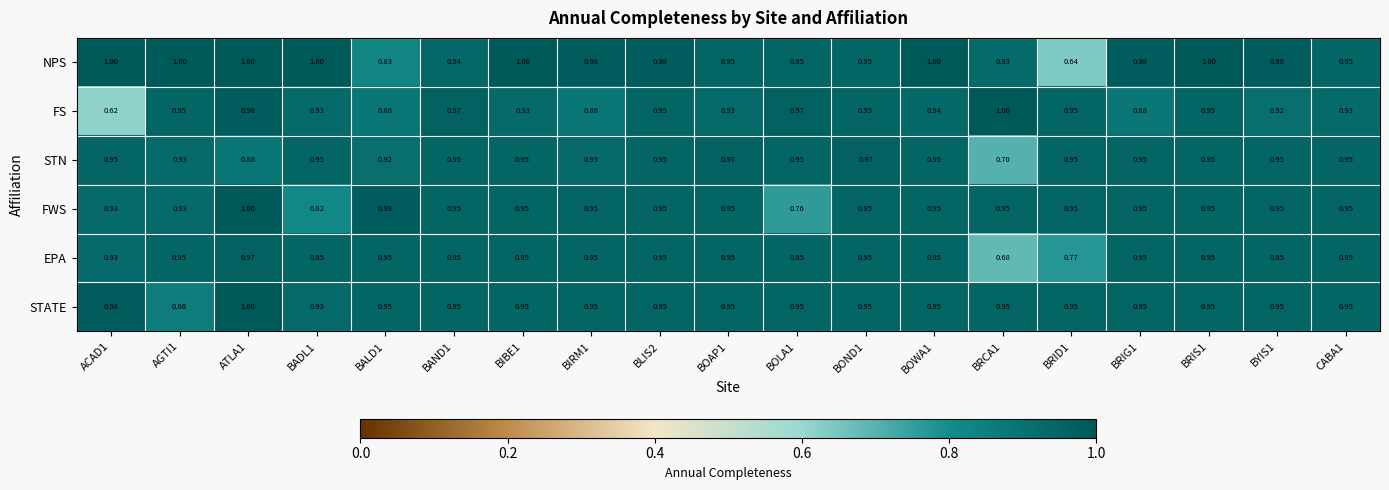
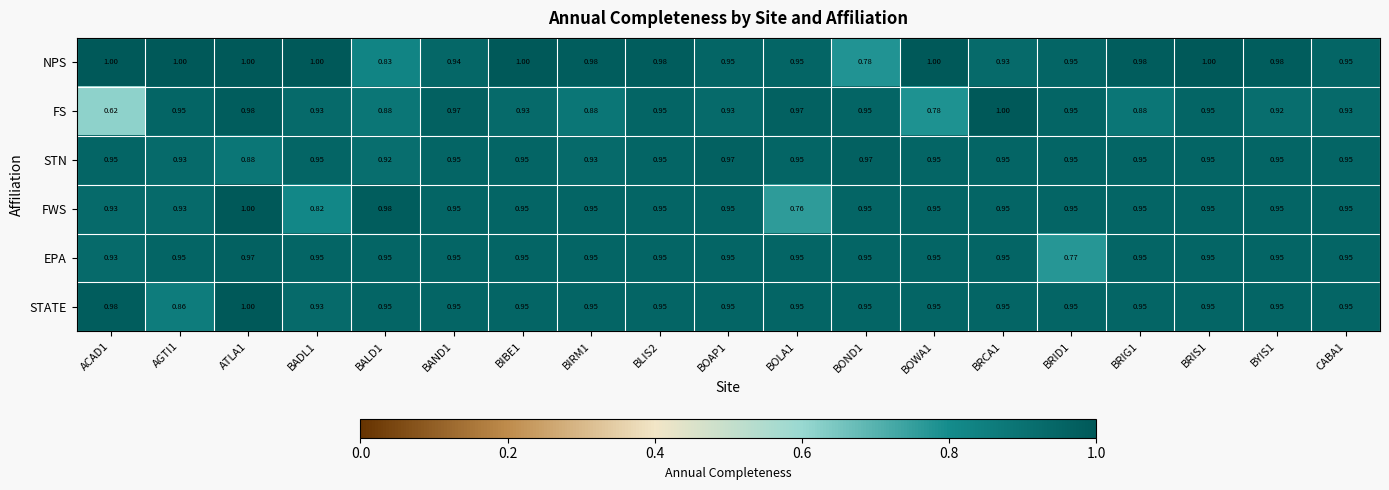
  {
    "NPS": {
      "ACAD1": 1.00,
      "AGTI1": 1.00,
      "ATLA1": 1.00,
      "BADL1": 1.00,
      "BALD1": 0.83,
      "BAND1": 0.94,
      "BIBE1": 1.00,
      "BIRM1": 0.98,
      "BLIS2": 0.98,
      "BOAP1": 0.95,
      "BOLA1": 0.95,
-     "BOND1": 0.95,
+     "BOND1": 0.78,
      "BOWA1": 1.00,
      "BRCA1": 0.93,
-     "BRID1": 0.64,
+     "BRID1": 0.95,
      "BRIG1": 0.98,
      "BRIS1": 1.00,
      "BYIS1": 0.98,
      "CABA1": 0.95
    },
    "FS": {
      "ACAD1": 0.62,
      "AGTI1": 0.95,
      "ATLA1": 0.98,
      "BADL1": 0.93,
      "BALD1": 0.88,
      "BAND1": 0.97,
      "BIBE1": 0.93,
      "BIRM1": 0.88,
      "BLIS2": 0.95,
      "BOAP1": 0.93,
      "BOLA1": 0.97,
      "BOND1": 0.95,
-     "BOWA1": 0.94,
+     "BOWA1": 0.78,
      "BRCA1": 1.00,
      "BRID1": 0.95,
      "BRIG1": 0.88,
      "BRIS1": 0.95,
      "BYIS1": 0.92,
      "CABA1": 0.93
    },
    "STN": {
      "ACAD1": 0.95,
      "AGTI1": 0.93,
      "ATLA1": 0.88,
      "BADL1": 0.95,
      "BALD1": 0.92,
      "BAND1": 0.95,
      "BIBE1": 0.95,
      "BIRM1": 0.93,
      "BLIS2": 0.95,
      "BOAP1": 0.97,
      "BOLA1": 0.95,
      "BOND1": 0.97,
      "BOWA1": 0.95,
-     "BRCA1": 0.70,
+     "BRCA1": 0.95,
      "BRID1": 0.95,
      "BRIG1": 0.95,
      "BRIS1": 0.95,
      "BYIS1": 0.95,
      "CABA1": 0.95
    },
    "FWS": {
      "ACAD1": 0.93,
      "AGTI1": 0.93,
      "ATLA1": 1.00,
      "BADL1": 0.82,
      "BALD1": 0.98,
      "BAND1": 0.95,
      "BIBE1": 0.95,
      "BIRM1": 0.95,
      "BLIS2": 0.95,
      "BOAP1": 0.95,
      "BOLA1": 0.76,
      "BOND1": 0.95,
      "BOWA1": 0.95,
      "BRCA1": 0.95,
      "BRID1": 0.95,
      "BRIG1": 0.95,
      "BRIS1": 0.95,
      "BYIS1": 0.95,
      "CABA1": 0.95
    },
    "EPA": {
      "ACAD1": 0.93,
      "AGTI1": 0.95,
      "ATLA1": 0.97,
      "BADL1": 0.95,
      "BALD1": 0.95,
      "BAND1": 0.95,
      "BIBE1": 0.95,
      "BIRM1": 0.95,
      "BLIS2": 0.95,
      "BOAP1": 0.95,
      "BOLA1": 0.95,
      "BOND1": 0.95,
      "BOWA1": 0.95,
-     "BRCA1": 0.68,
+     "BRCA1": 0.95,
      "BRID1": 0.77,
      "BRIG1": 0.95,
      "BRIS1": 0.95,
      "BYIS1": 0.95,
      "CABA1": 0.95
    },
    "STATE": {
      "ACAD1": 0.98,
      "AGTI1": 0.86,
      "ATLA1": 1.00,
      "BADL1": 0.93,
      "BALD1": 0.95,
      "BAND1": 0.95,
      "BIBE1": 0.95,
      "BIRM1": 0.95,
      "BLIS2": 0.95,
      "BOAP1": 0.95,
      "BOLA1": 0.95,
      "BOND1": 0.95,
      "BOWA1": 0.95,
      "BRCA1": 0.95,
      "BRID1": 0.95,
      "BRIG1": 0.95,
      "BRIS1": 0.95,
      "BYIS1": 0.95,
      "CABA1": 0.95
    }
  }
